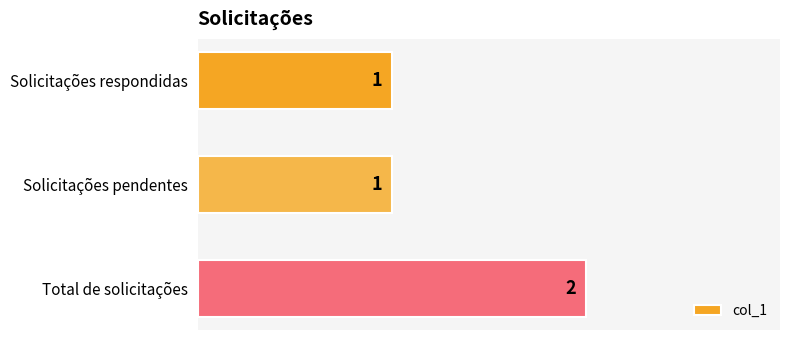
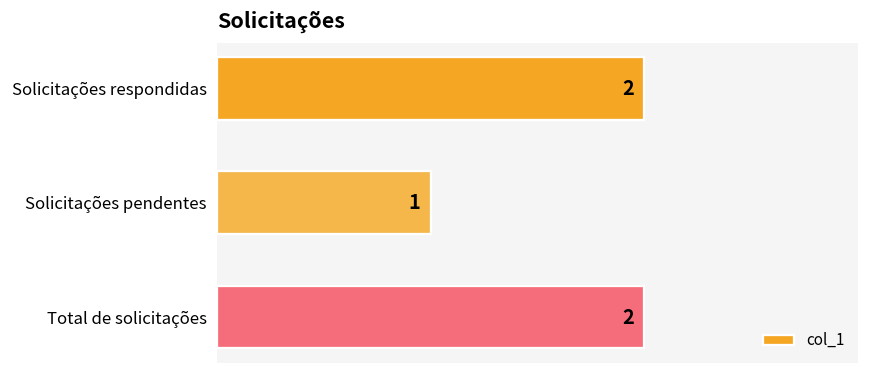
  {
-   "Solicitações respondidas": 1,
+   "Solicitações respondidas": 2,
    "Solicitações pendentes": 1,
    "Total de solicitações": 2
  }
